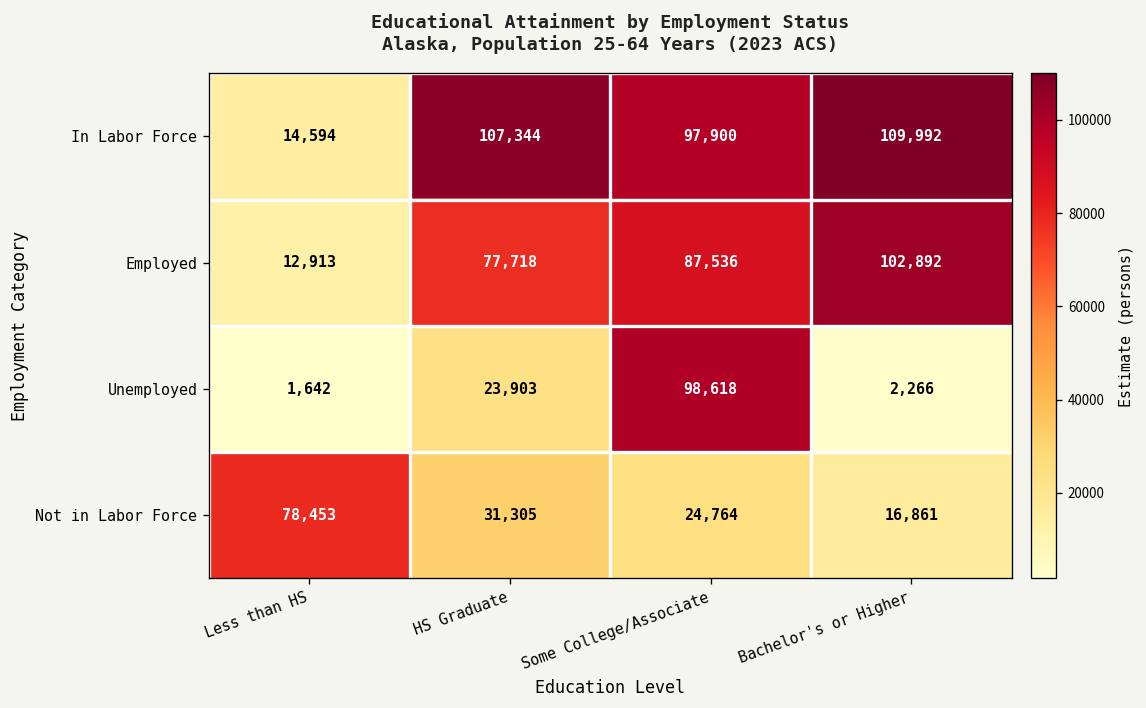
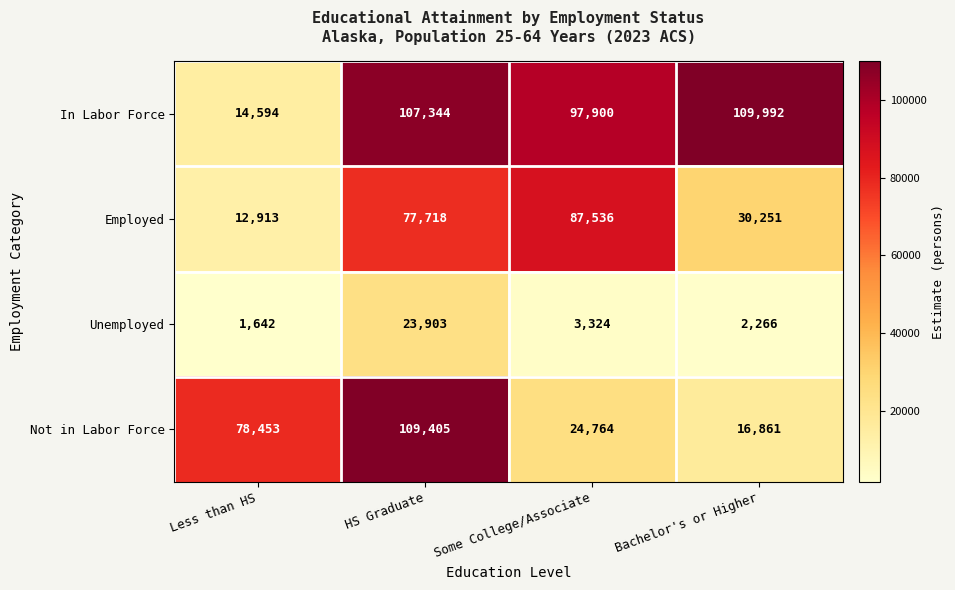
  {
    "In Labor Force": {
      "Less than HS": "14,594",
      "HS Graduate": "107,344",
      "Some College/Associate": "97,900",
      "Bachelor's or Higher": "109,992"
    },
    "Employed": {
      "Less than HS": "12,913",
      "HS Graduate": "77,718",
      "Some College/Associate": "87,536",
-     "Bachelor's or Higher": "102,892"
+     "Bachelor's or Higher": "30,251"
    },
    "Unemployed": {
      "Less than HS": "1,642",
      "HS Graduate": "23,903",
-     "Some College/Associate": "98,618",
+     "Some College/Associate": "3,324",
      "Bachelor's or Higher": "2,266"
    },
    "Not in Labor Force": {
      "Less than HS": "78,453",
-     "HS Graduate": "31,305",
+     "HS Graduate": "109,405",
      "Some College/Associate": "24,764",
      "Bachelor's or Higher": "16,861"
    }
  }
